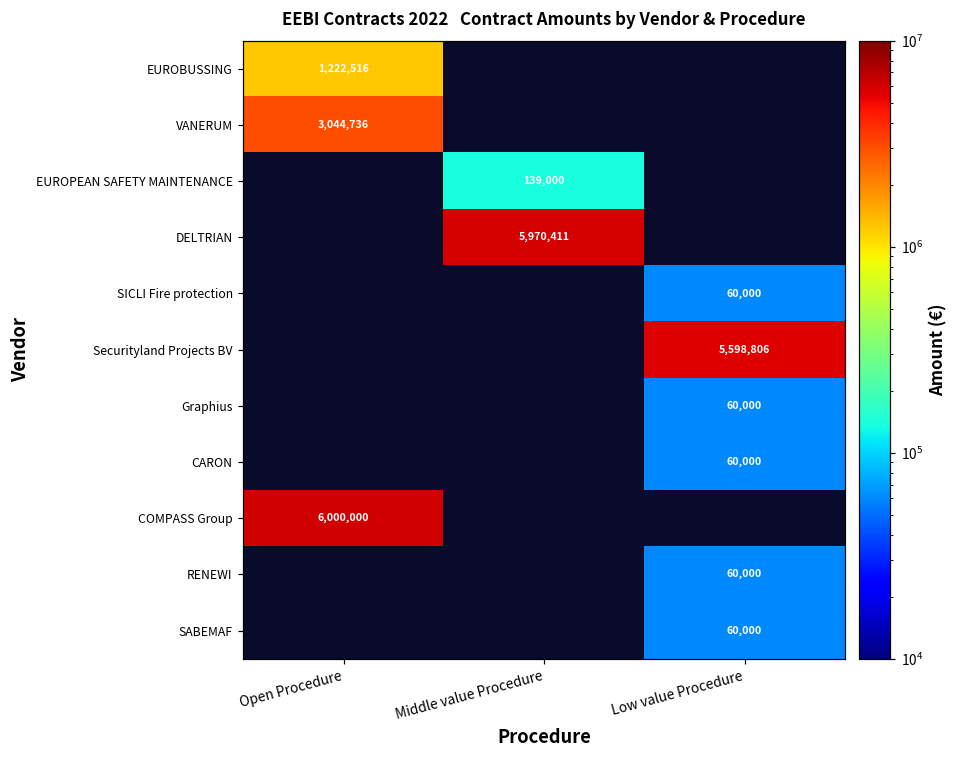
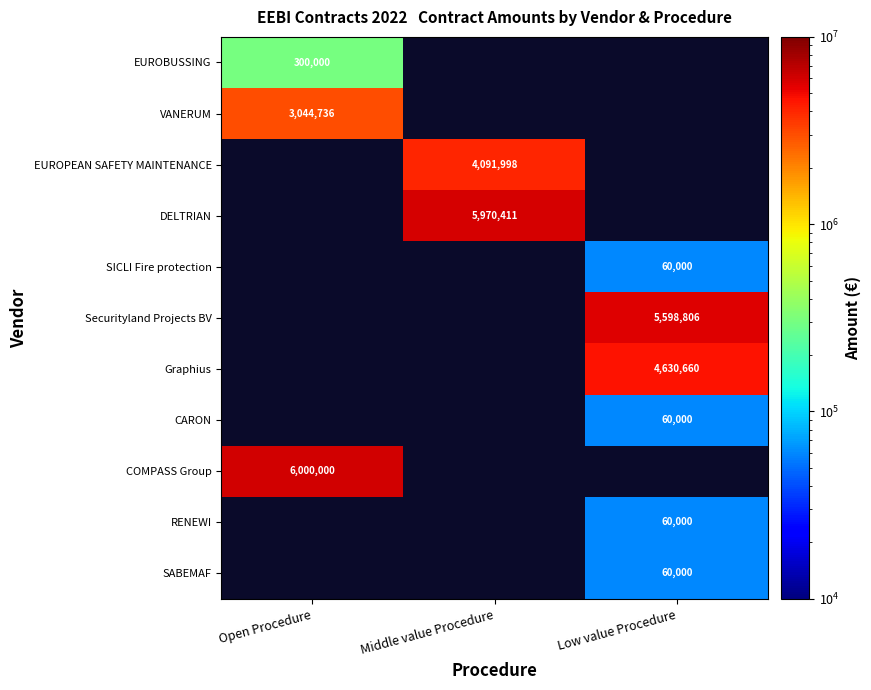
  {
    "EUROBUSSING": {
-     "Open Procedure": "1,222,516"
+     "Open Procedure": "300,000"
    },
    "VANERUM": {
      "Open Procedure": "3,044,736"
    },
    "EUROPEAN SAFETY MAINTENANCE": {
-     "Middle value Procedure": "139,000"
+     "Middle value Procedure": "4,091,998"
    },
    "DELTRIAN": {
      "Middle value Procedure": "5,970,411"
    },
    "SICLI Fire protection": {
      "Low value Procedure": "60,000"
    },
    "Securityland Projects BV": {
      "Low value Procedure": "5,598,806"
    },
    "Graphius": {
-     "Low value Procedure": "60,000"
+     "Low value Procedure": "4,630,660"
    },
    "CARON": {
      "Low value Procedure": "60,000"
    },
    "COMPASS Group": {
      "Open Procedure": "6,000,000"
    },
    "RENEWI": {
      "Low value Procedure": "60,000"
    },
    "SABEMAF": {
      "Low value Procedure": "60,000"
    }
  }
